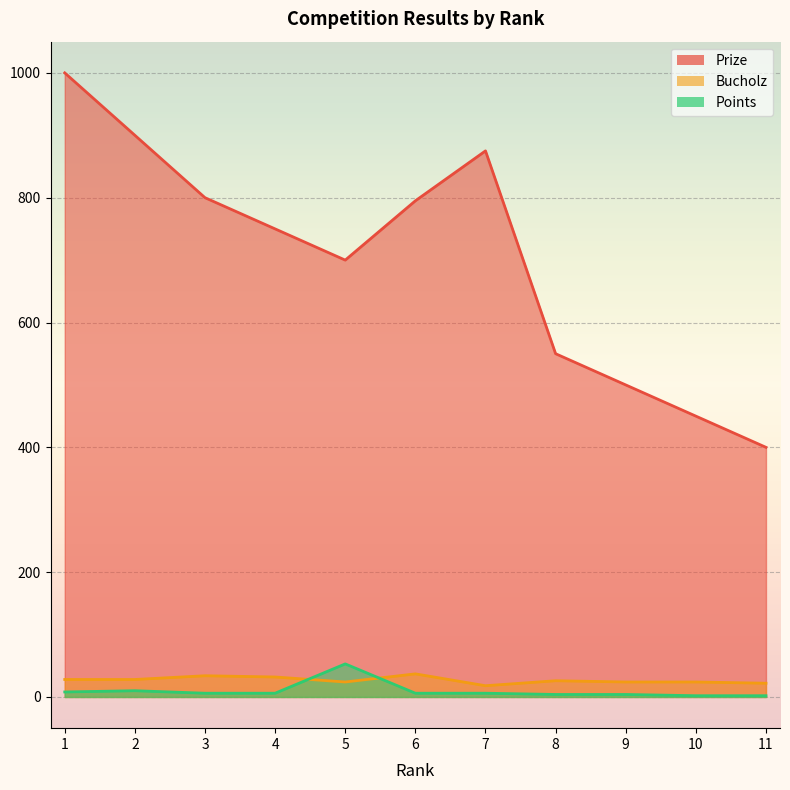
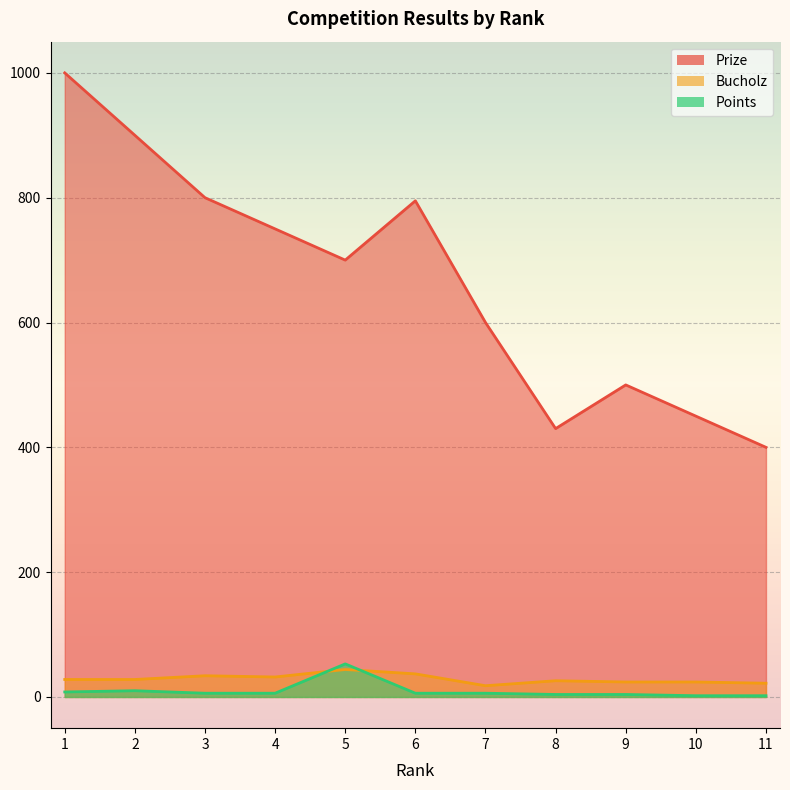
  {
    "Prize": {
      "1": 1000,
      "2": 900,
      "3": 800,
      "4": 750,
      "5": 700,
      "6": 800,
-     "7": 880,
-     "8": 550,
+     "7": 600,
+     "8": 430,
      "9": 500,
      "10": 450,
      "11": 400
    },
    "Bucholz": {
      "1": 30,
      "2": 30,
      "3": 30,
      "4": 30,
-     "5": 20,
+     "5": 40,
      "6": 40,
      "7": 20,
      "8": 30,
      "9": 20,
      "10": 20,
      "11": 20
    },
    "Points": {
      "1": 10,
      "2": 10,
      "3": 10,
      "4": 10,
      "5": 50,
      "6": 10,
      "7": 10,
      "8": 0,
      "9": 0,
      "10": 0,
      "11": 0
    }
  }
